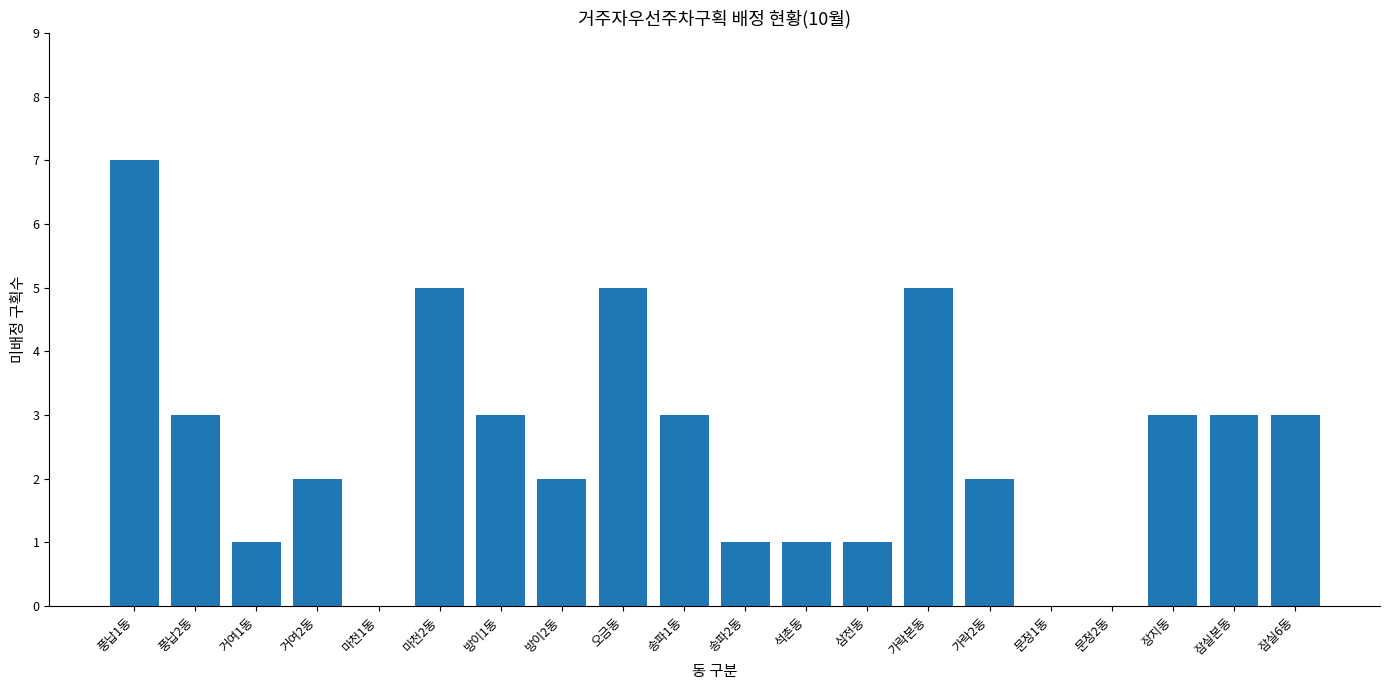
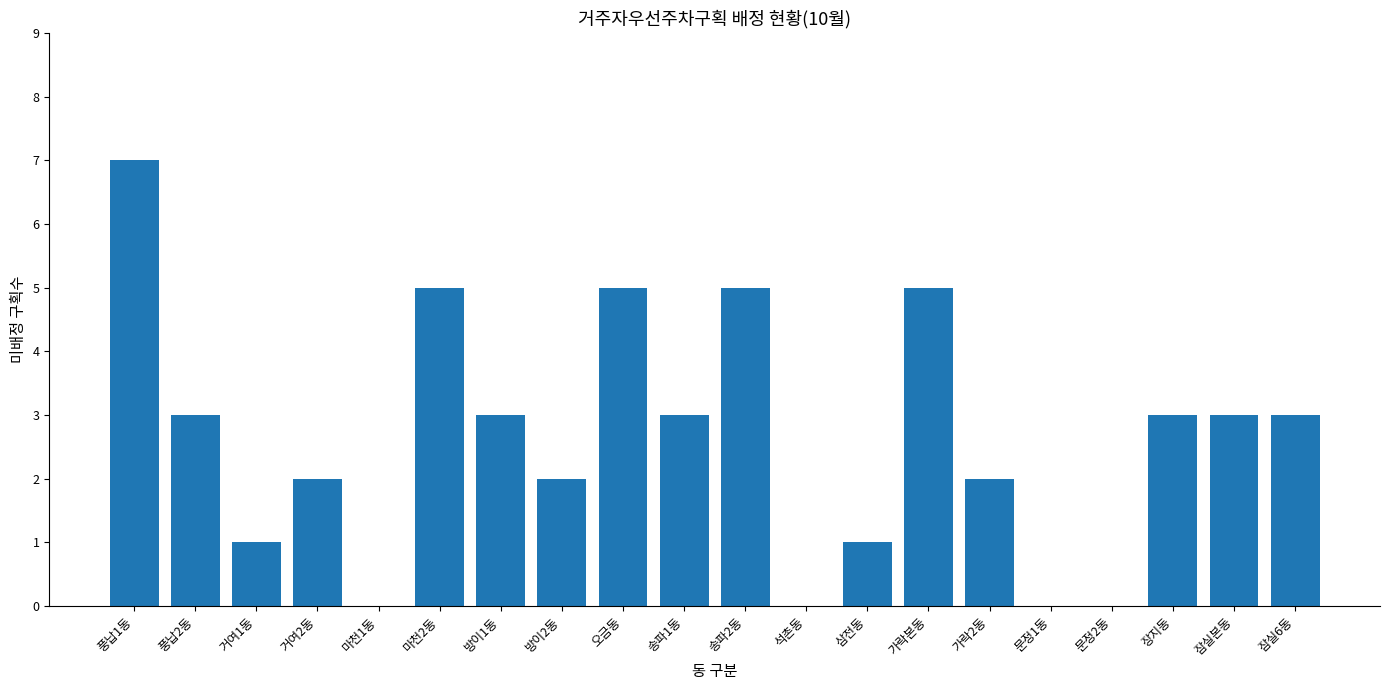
  {
    "풍납1동": 7,
    "풍납2동": 3,
    "거여1동": 1,
    "거여2동": 2,
    "마천1동": 0,
    "마천2동": 5,
    "방이1동": 3,
    "방이2동": 2,
    "오금동": 5,
    "송파1동": 3,
-   "송파2동": 1,
-   "석촌동": 1,
+   "송파2동": 5,
+   "석촌동": 0,
    "삼전동": 1,
    "가락본동": 5,
    "가락2동": 2,
    "문정1동": 0,
    "문정2동": 0,
    "장지동": 3,
    "잠실본동": 3,
    "잠실6동": 3
  }
